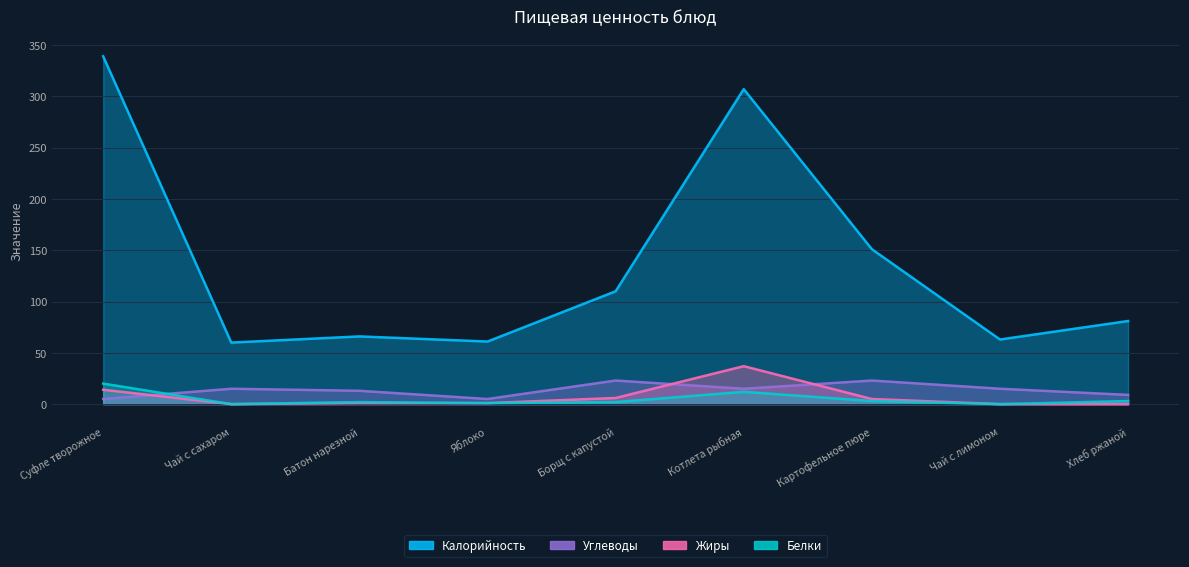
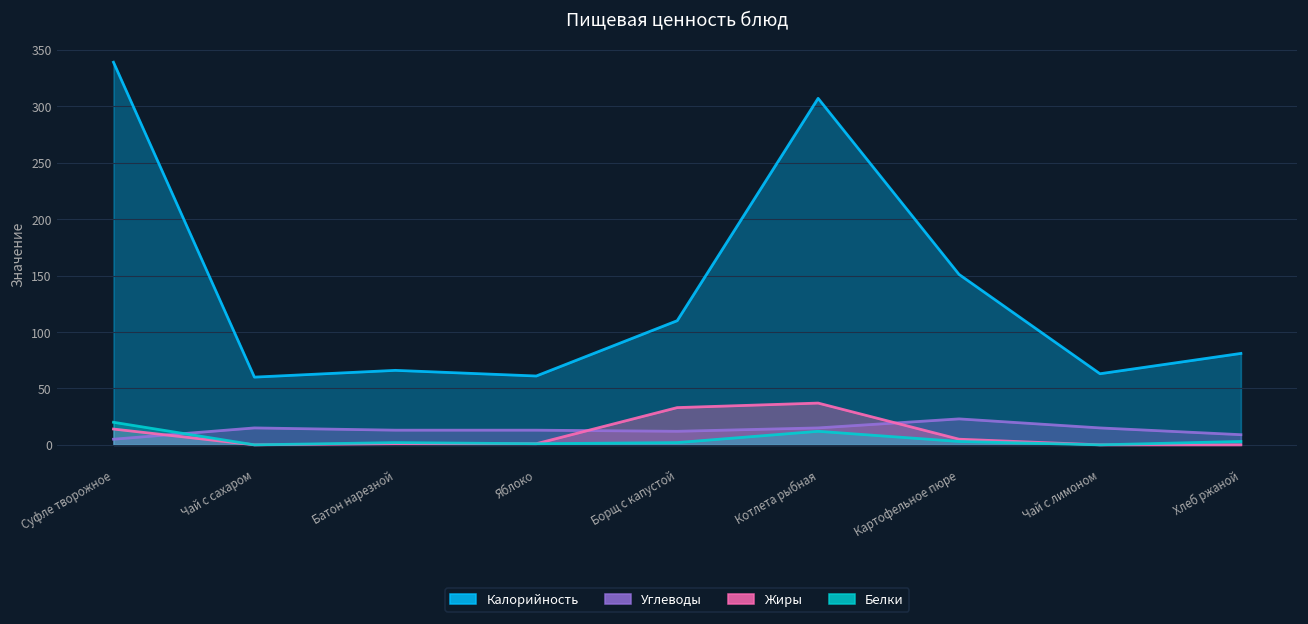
  {
    "Углеводы": {
      "Суфле творожное": 5,
      "Чай с сахаром": 15,
      "Батон нарезной": 13,
-     "Яблоко": 5,
-     "Борщ с капустой": 23,
+     "Яблоко": 13,
+     "Борщ с капустой": 12,
      "Котлета рыбная": 15,
      "Картофельное пюре": 23,
      "Чай с лимоном": 15,
      "Хлеб ржаной": 9
    },
    "Жиры": {
      "Суфле творожное": 14,
-     "Борщ с капустой": 6,
+     "Борщ с капустой": 33,
      "Котлета рыбная": 37,
      "Хлеб ржаной": 0
    }
  }
